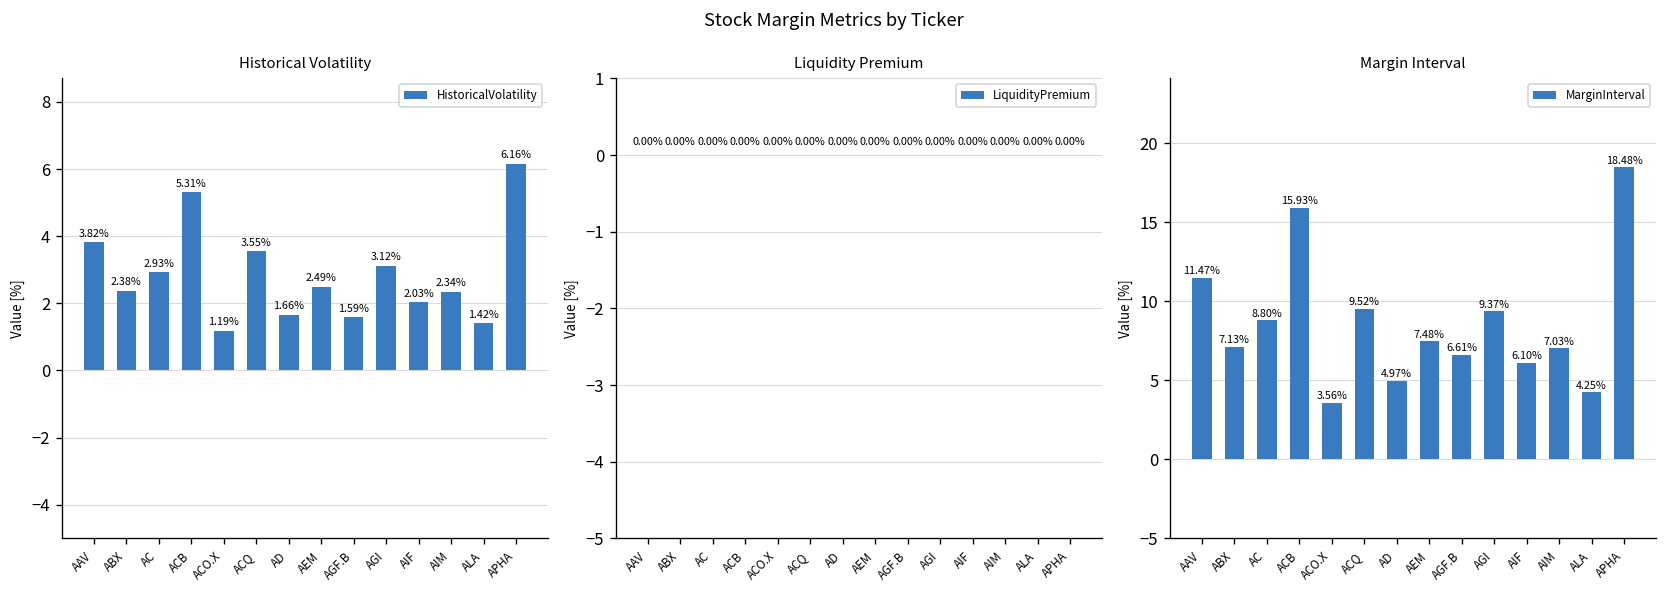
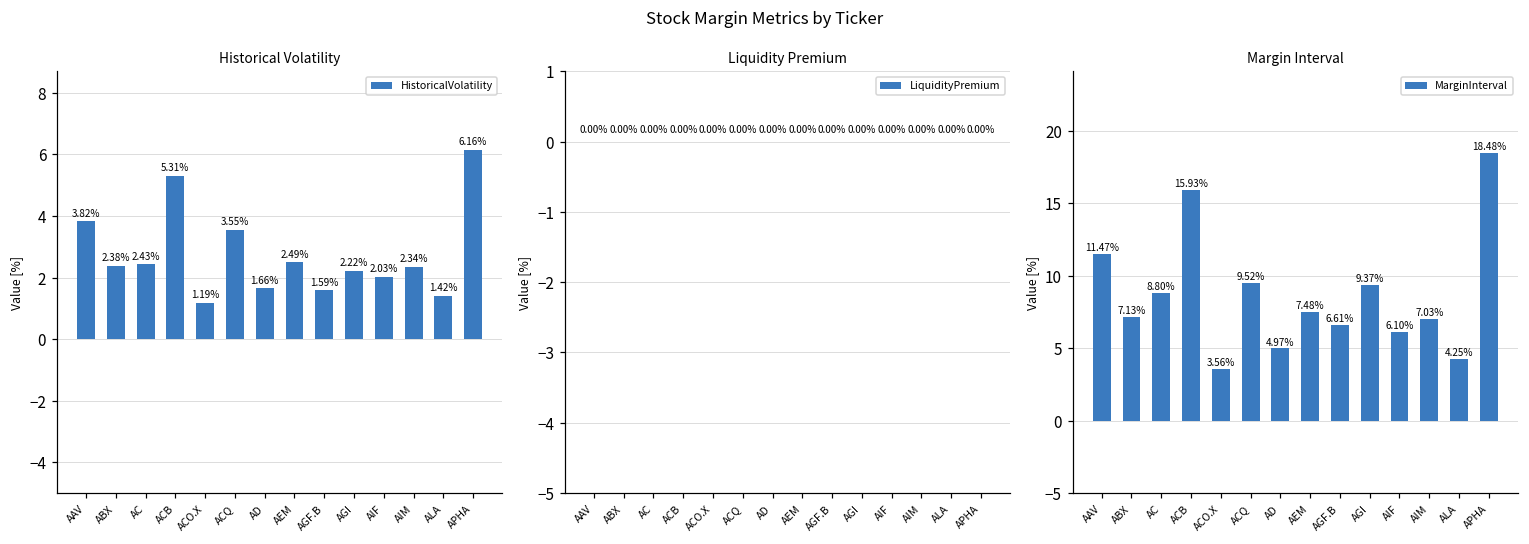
  {
    "Historical Volatility": {
      "AAV": "3.82%",
      "ABX": "2.38%",
-     "AC": "2.93%",
+     "AC": "2.43%",
      "ACB": "5.31%",
      "ACO.X": "1.19%",
      "ACQ": "3.55%",
      "AD": "1.66%",
      "AEM": "2.49%",
      "AGF.B": "1.59%",
-     "AGI": "3.12%",
+     "AGI": "2.22%",
      "AIF": "2.03%",
      "AIM": "2.34%",
      "ALA": "1.42%",
      "APHA": "6.16%"
    },
    "Liquidity Premium": {
      "AAV": "0.00%",
      "ABX": "0.00%",
      "AC": "0.00%",
      "ACB": "0.00%",
      "ACO.X": "0.00%",
      "ACQ": "0.00%",
      "AD": "0.00%",
      "AEM": "0.00%",
      "AGF.B": "0.00%",
      "AGI": "0.00%",
      "AIF": "0.00%",
      "AIM": "0.00%",
      "ALA": "0.00%",
      "APHA": "0.00%"
    },
    "Margin Interval": {
      "AAV": "11.47%",
      "ABX": "7.13%",
      "AC": "8.80%",
      "ACB": "15.93%",
      "ACO.X": "3.56%",
      "ACQ": "9.52%",
      "AD": "4.97%",
      "AEM": "7.48%",
      "AGF.B": "6.61%",
      "AGI": "9.37%",
      "AIF": "6.10%",
      "AIM": "7.03%",
      "ALA": "4.25%",
      "APHA": "18.48%"
    }
  }
